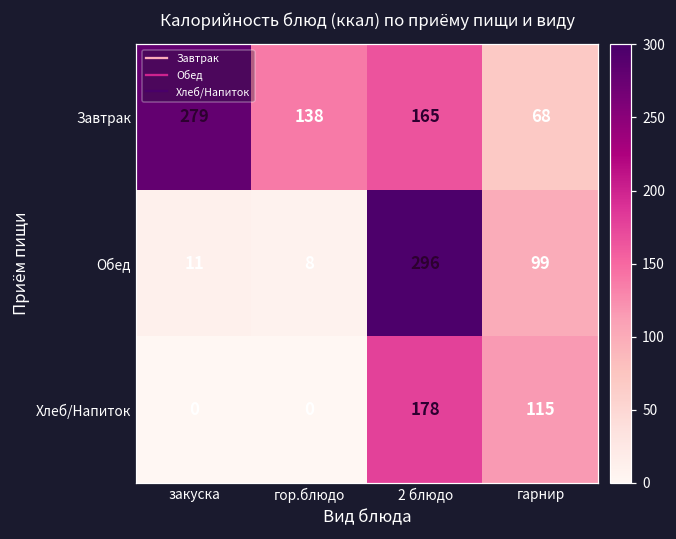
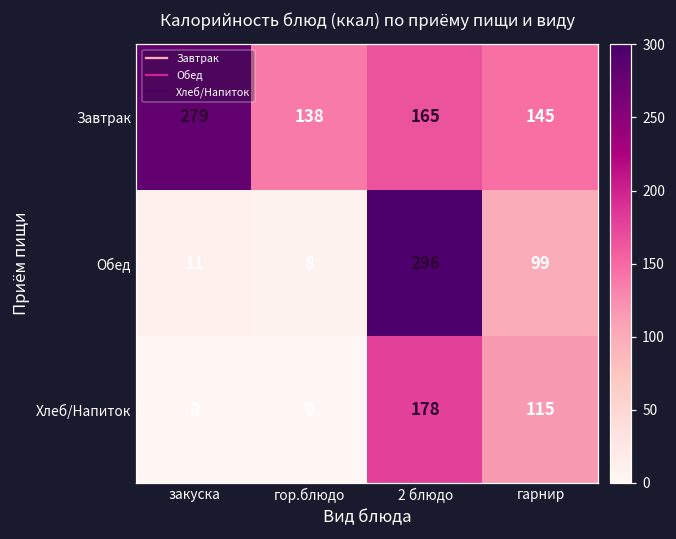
  {
    "Завтрак": {
      "закуска": 279,
      "гор.блюдо": 138,
      "2 блюдо": 165,
-     "гарнир": 68
+     "гарнир": 145
    },
    "Обед": {
      "2 блюдо": 296,
      "гарнир": 99
    },
    "Хлеб/Напиток": {
      "2 блюдо": 178,
      "гарнир": 115
    }
  }
